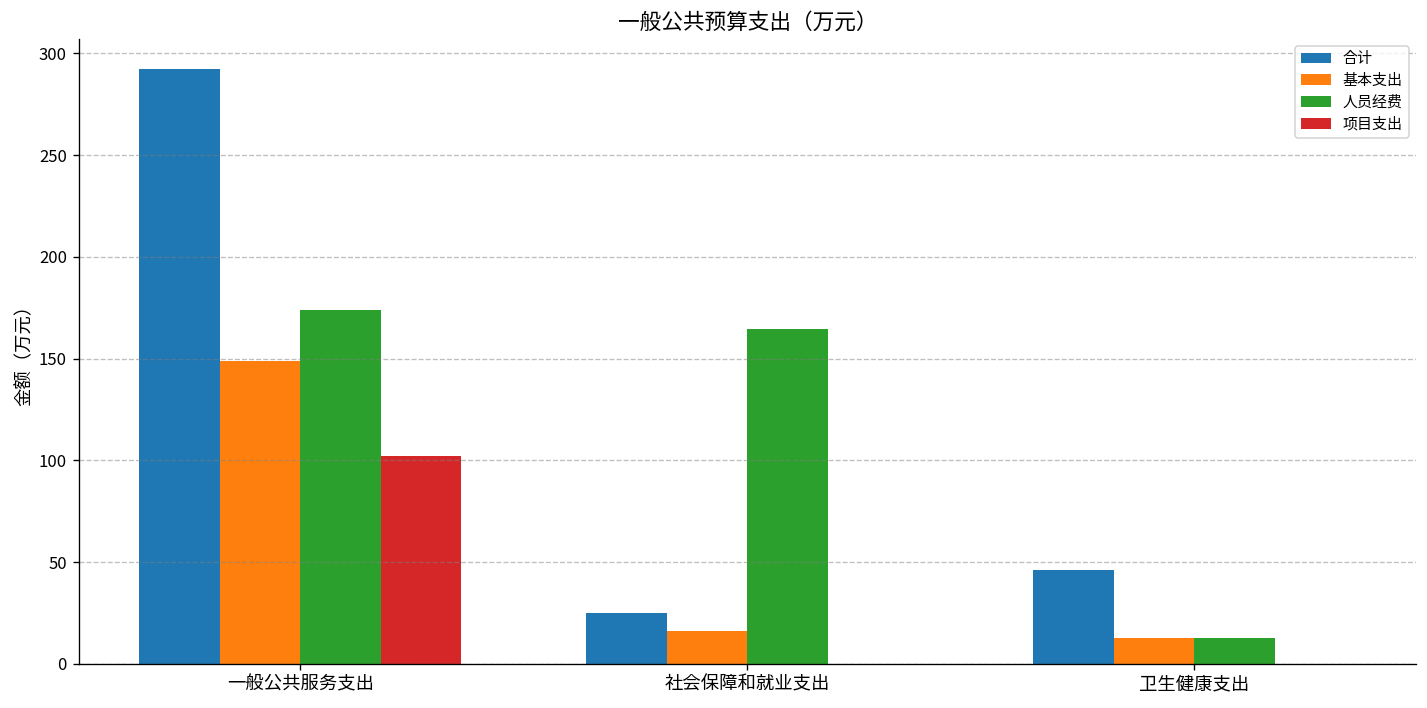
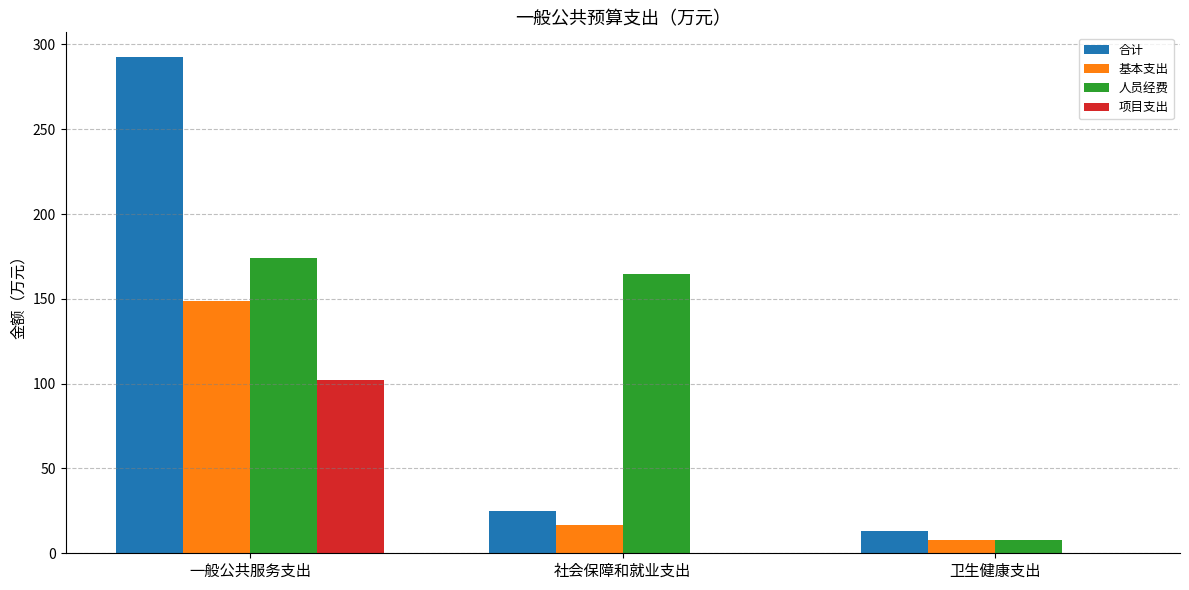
  {
    "合计": {
      "一般公共服务支出": 293,
      "社会保障和就业支出": 25,
-     "卫生健康支出": 46
+     "卫生健康支出": 13
    },
    "基本支出": {
      "一般公共服务支出": 149,
      "社会保障和就业支出": 16,
-     "卫生健康支出": 13
+     "卫生健康支出": 8
    },
    "人员经费": {
      "一般公共服务支出": 174,
      "社会保障和就业支出": 165,
-     "卫生健康支出": 13
+     "卫生健康支出": 8
    },
    "项目支出": {
      "一般公共服务支出": 102,
      "社会保障和就业支出": 0,
      "卫生健康支出": 0
    }
  }
